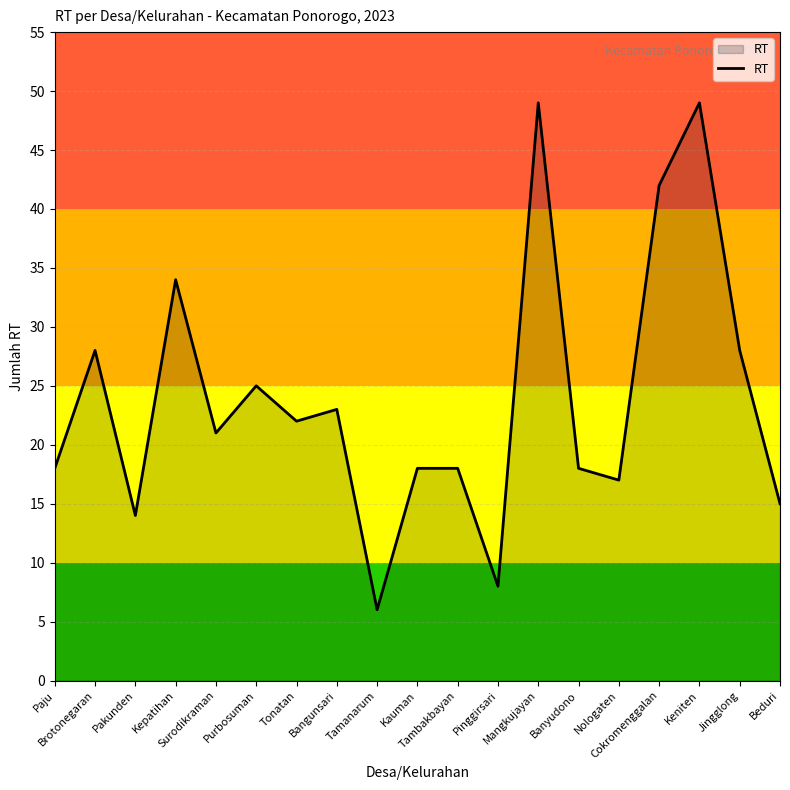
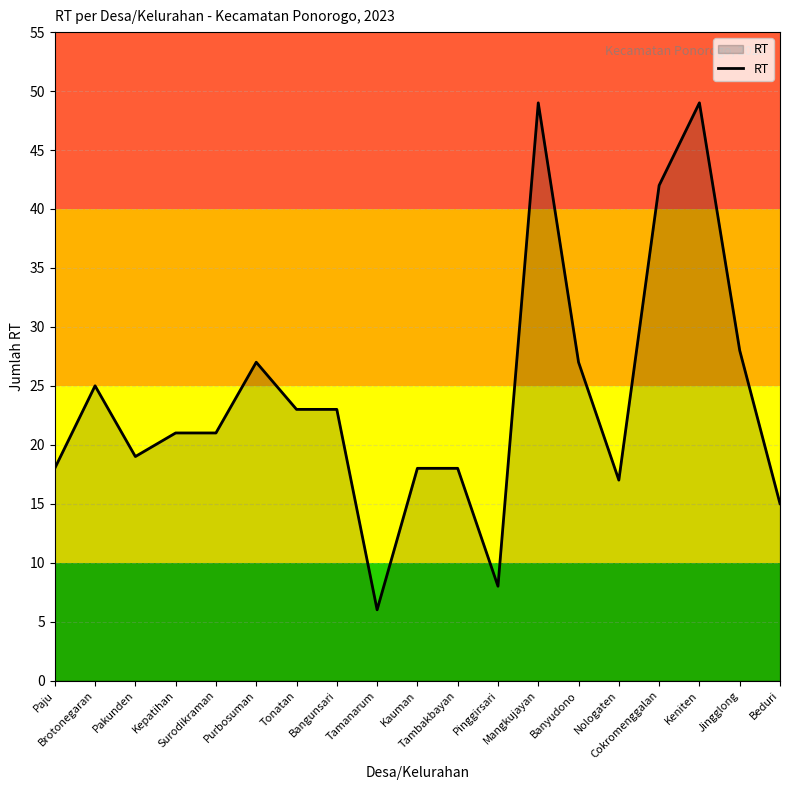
  {
    "Paju": 18,
-   "Brotonegaran": 28,
-   "Pakunden": 14,
-   "Kepatihan": 34,
+   "Brotonegaran": 25,
+   "Pakunden": 19,
+   "Kepatihan": 21,
    "Surodikraman": 21,
-   "Purbosuman": 25,
-   "Tonatan": 22,
+   "Purbosuman": 27,
+   "Tonatan": 23,
    "Bangunsari": 23,
    "Tamanarum": 6,
    "Kauman": 18,
    "Tambakbayan": 18,
    "Pinggirsari": 8,
    "Mangkujayan": 49,
-   "Banyudono": 18,
+   "Banyudono": 27,
    "Nologaten": 17,
    "Cokromenggalan": 42,
    "Keniten": 49,
    "Jingglong": 28,
    "Beduri": 15
  }
